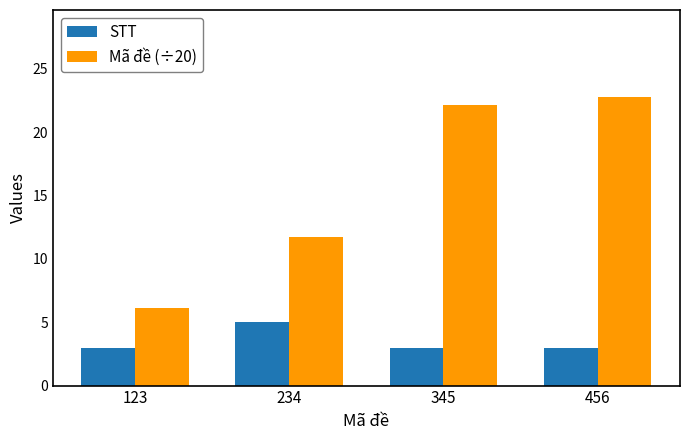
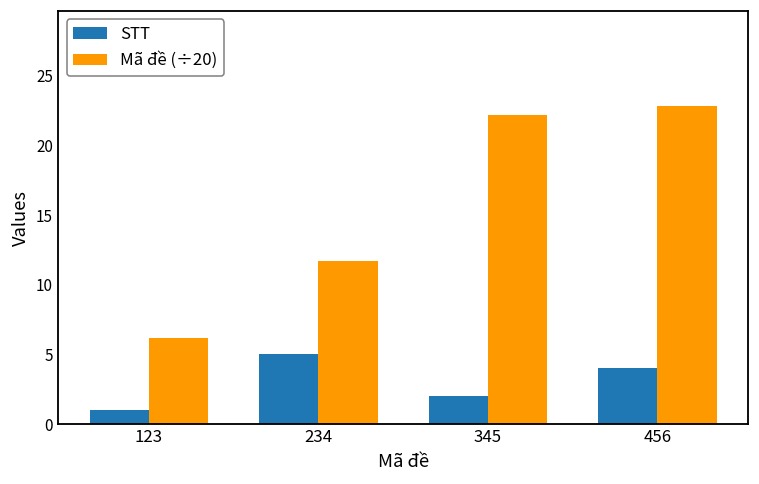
  {
    "STT": {
-     "123": 3,
+     "123": 1,
      "234": 5,
-     "345": 3,
-     "456": 3
+     "345": 2,
+     "456": 4
    },
    "Mã đề (÷20)": {
      "123": 6,
      "234": 11.7,
      "345": 22,
      "456": 22.8
    }
  }
